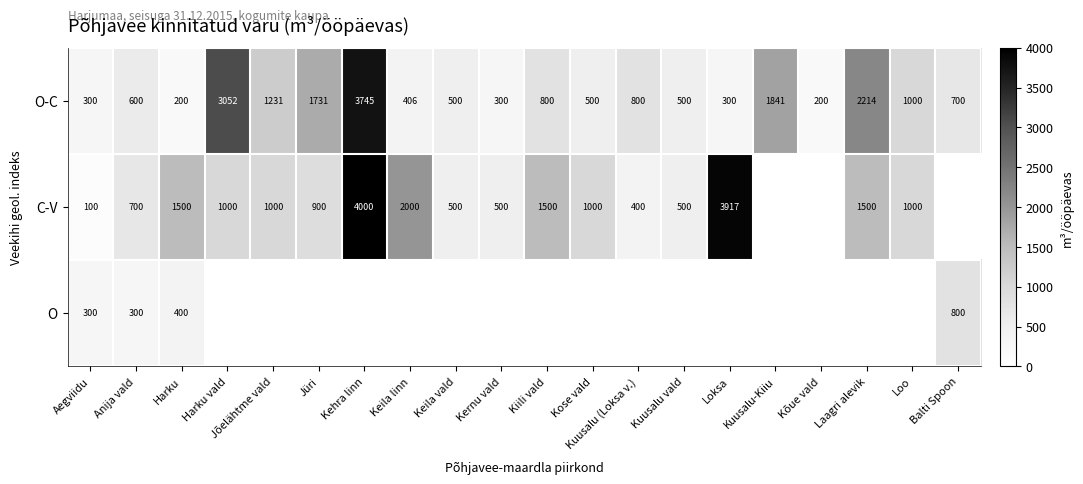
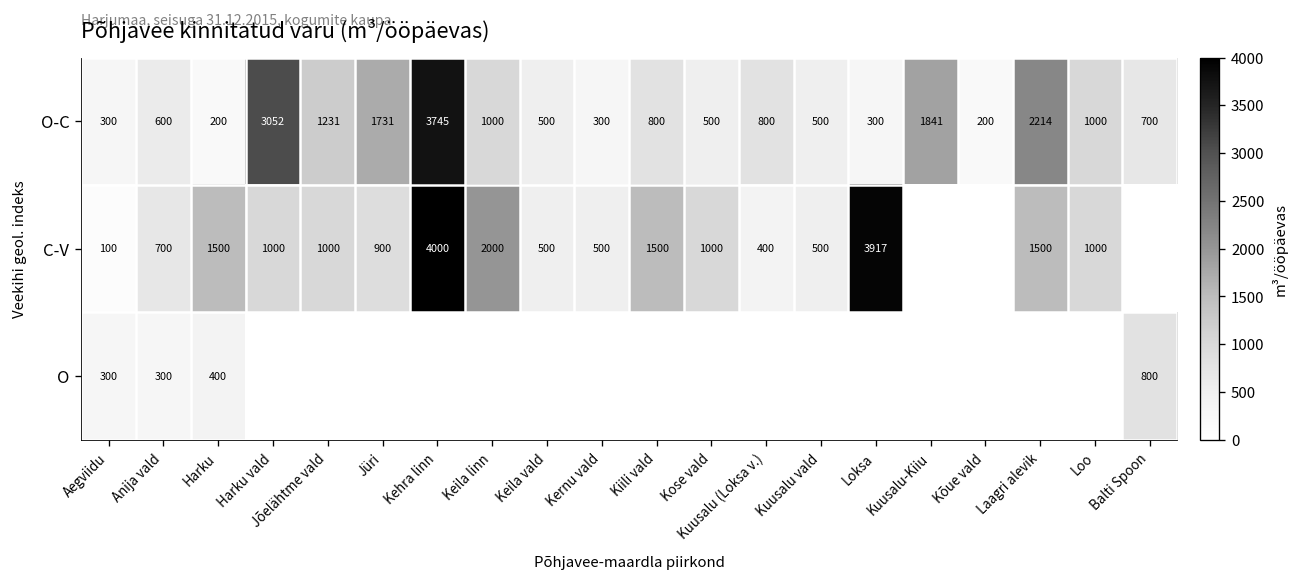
  {
    "O-C": {
      "Aegviidu": 300,
      "Anija vald": 600,
      "Harku": 200,
      "Harku vald": 3052,
      "Jõelähtme vald": 1231,
      "Jüri": 1731,
      "Kehra linn": 3745,
-     "Keila linn": 406,
+     "Keila linn": 1000,
      "Keila vald": 500,
      "Kernu vald": 300,
      "Kiili vald": 800,
      "Kose vald": 500,
      "Kuusalu (Loksa v.)": 800,
      "Kuusalu vald": 500,
      "Loksa": 300,
      "Kuusalu-Kiiu": 1841,
      "Kõue vald": 200,
      "Laagri alevik": 2214,
      "Loo": 1000,
      "Balti Spoon": 700
    },
    "C-V": {
      "Aegviidu": 100,
      "Anija vald": 700,
      "Harku": 1500,
      "Harku vald": 1000,
      "Jõelähtme vald": 1000,
      "Jüri": 900,
      "Kehra linn": 4000,
      "Keila linn": 2000,
      "Keila vald": 500,
      "Kernu vald": 500,
      "Kiili vald": 1500,
      "Kose vald": 1000,
      "Kuusalu (Loksa v.)": 400,
      "Kuusalu vald": 500,
      "Loksa": 3917,
      "Laagri alevik": 1500,
      "Loo": 1000
    },
    "O": {
      "Aegviidu": 300,
      "Anija vald": 300,
      "Harku": 400,
      "Balti Spoon": 800
    }
  }
